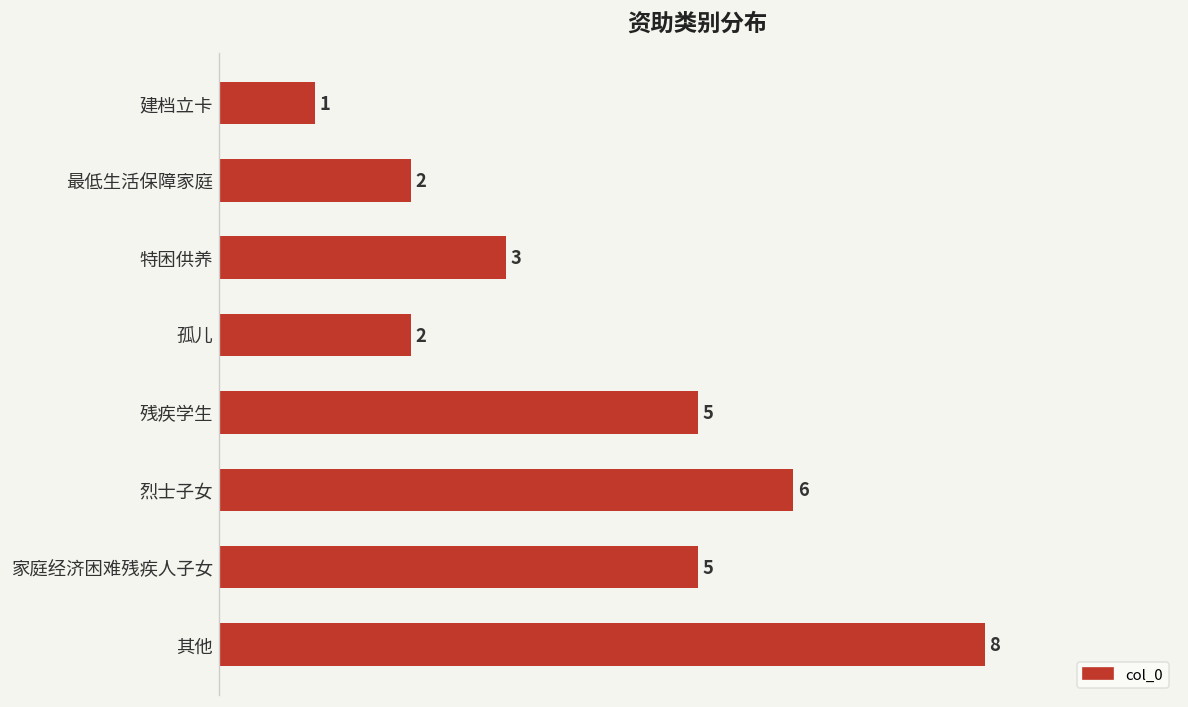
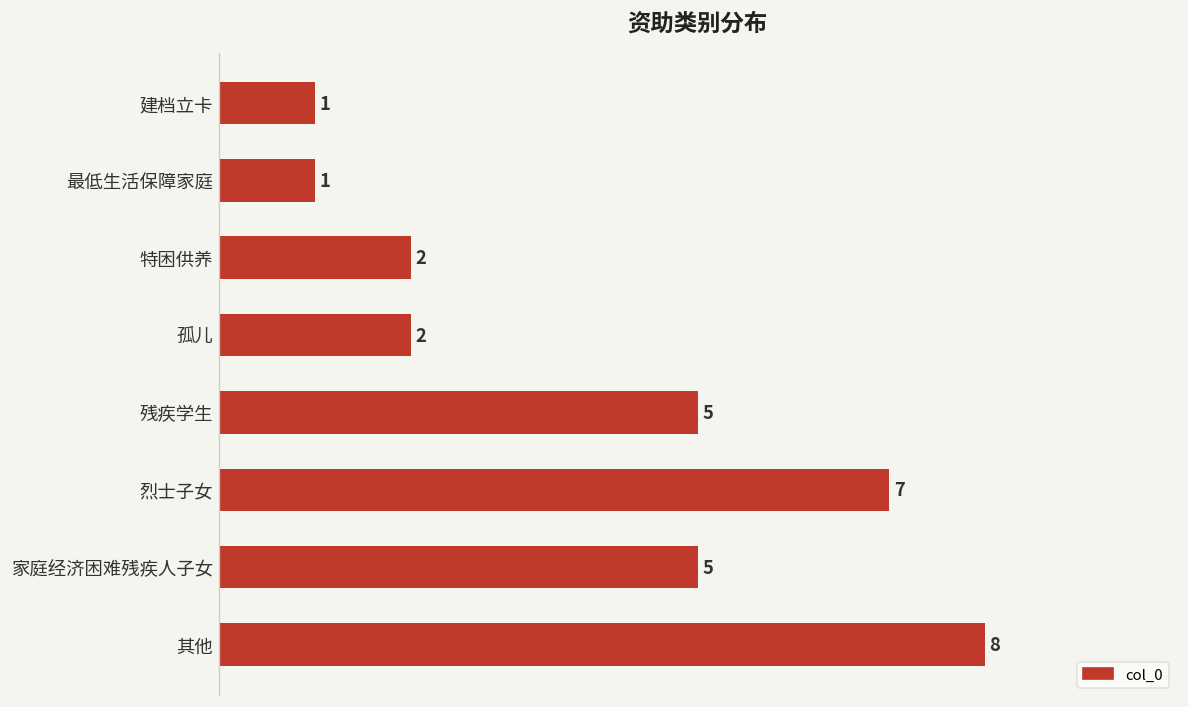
  {
    "建档立卡": 1,
-   "最低生活保障家庭": 2,
-   "特困供养": 3,
+   "最低生活保障家庭": 1,
+   "特困供养": 2,
    "孤儿": 2,
    "残疾学生": 5,
-   "烈士子女": 6,
+   "烈士子女": 7,
    "家庭经济困难残疾人子女": 5,
    "其他": 8
  }
